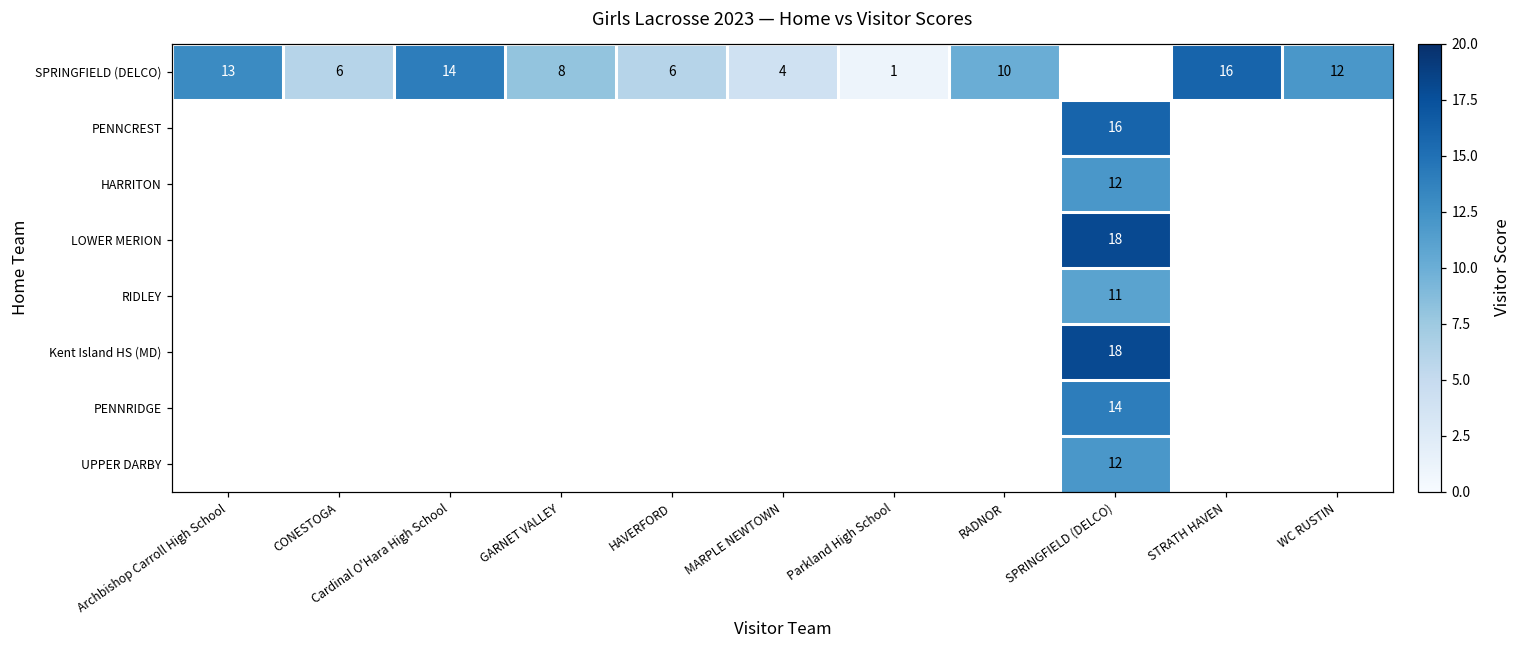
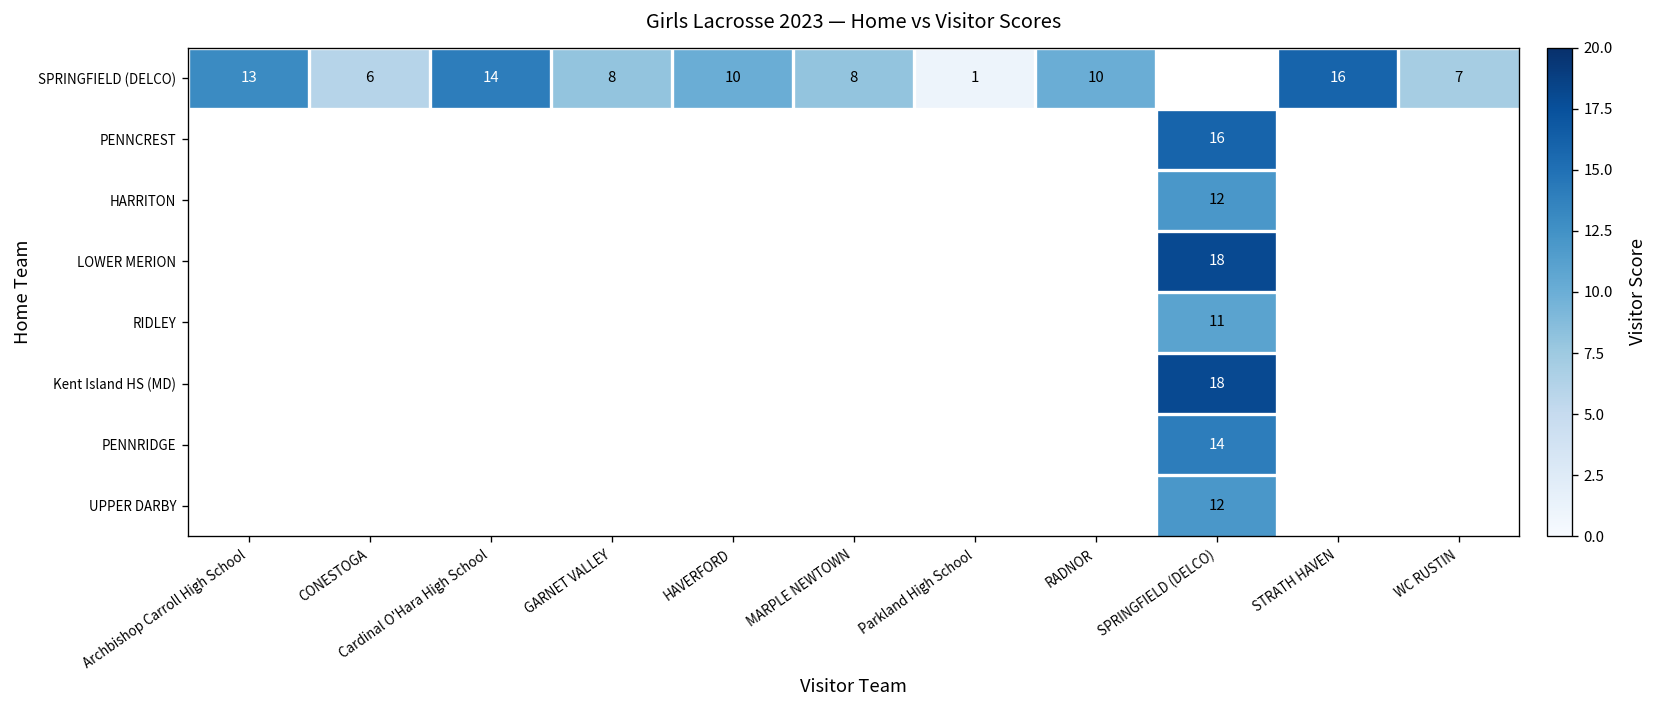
  {
    "SPRINGFIELD (DELCO)": {
      "Archbishop Carroll High School": 13,
      "CONESTOGA": 6,
      "Cardinal O'Hara High School": 14,
      "GARNET VALLEY": 8,
-     "HAVERFORD": 6,
-     "MARPLE NEWTOWN": 4,
+     "HAVERFORD": 10,
+     "MARPLE NEWTOWN": 8,
      "Parkland High School": 1,
      "RADNOR": 10,
      "STRATH HAVEN": 16,
-     "WC RUSTIN": 12
+     "WC RUSTIN": 7
    },
    "PENNCREST": {
      "SPRINGFIELD (DELCO)": 16
    },
    "HARRITON": {
      "SPRINGFIELD (DELCO)": 12
    },
    "LOWER MERION": {
      "SPRINGFIELD (DELCO)": 18
    },
    "RIDLEY": {
      "SPRINGFIELD (DELCO)": 11
    },
    "Kent Island HS (MD)": {
      "SPRINGFIELD (DELCO)": 18
    },
    "PENNRIDGE": {
      "SPRINGFIELD (DELCO)": 14
    },
    "UPPER DARBY": {
      "SPRINGFIELD (DELCO)": 12
    }
  }
